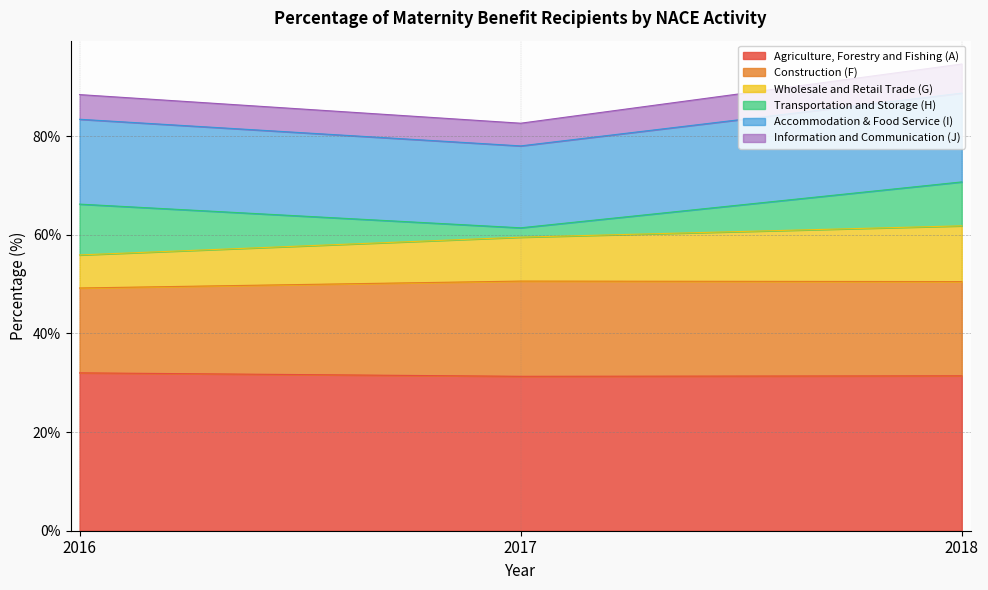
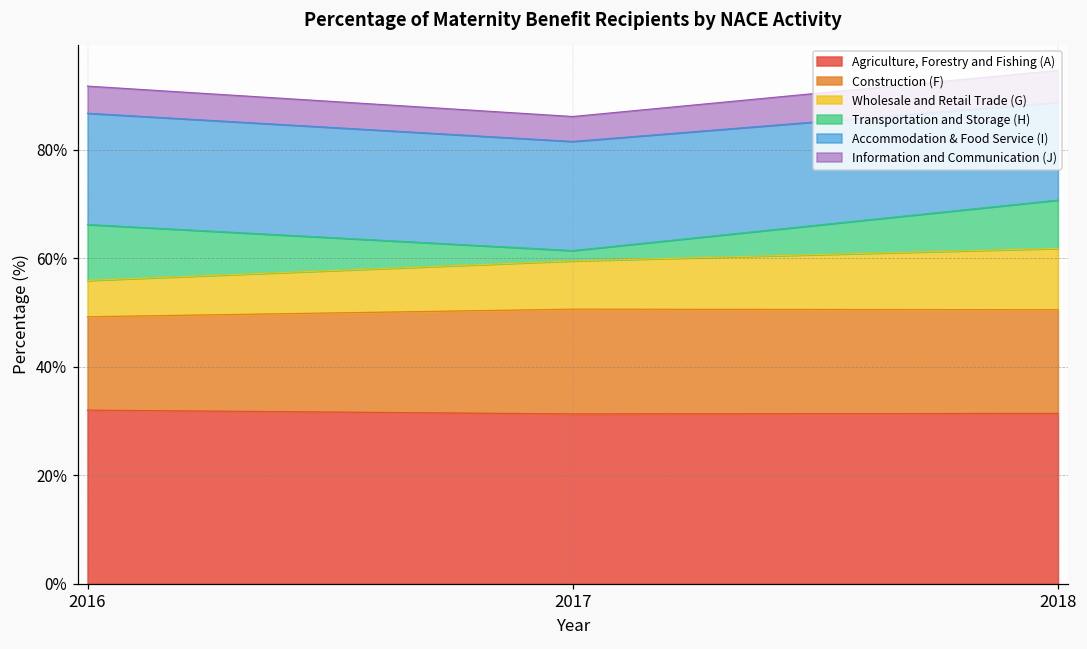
  {
    "Wholesale and Retail Trade (G)": {
      "2016": "7%",
      "2017": "9%",
      "2018": "11%"
    },
    "Transportation and Storage (H)": {
      "2016": "10%",
      "2017": "2%",
      "2018": "9%"
    },
    "Accommodation & Food Service (I)": {
-     "2016": "17%",
-     "2017": "17%"
+     "2016": "21%",
+     "2017": "20%"
    },
    "Information and Communication (J)": {
      "2016": "5%",
      "2017": "5%"
    }
  }
